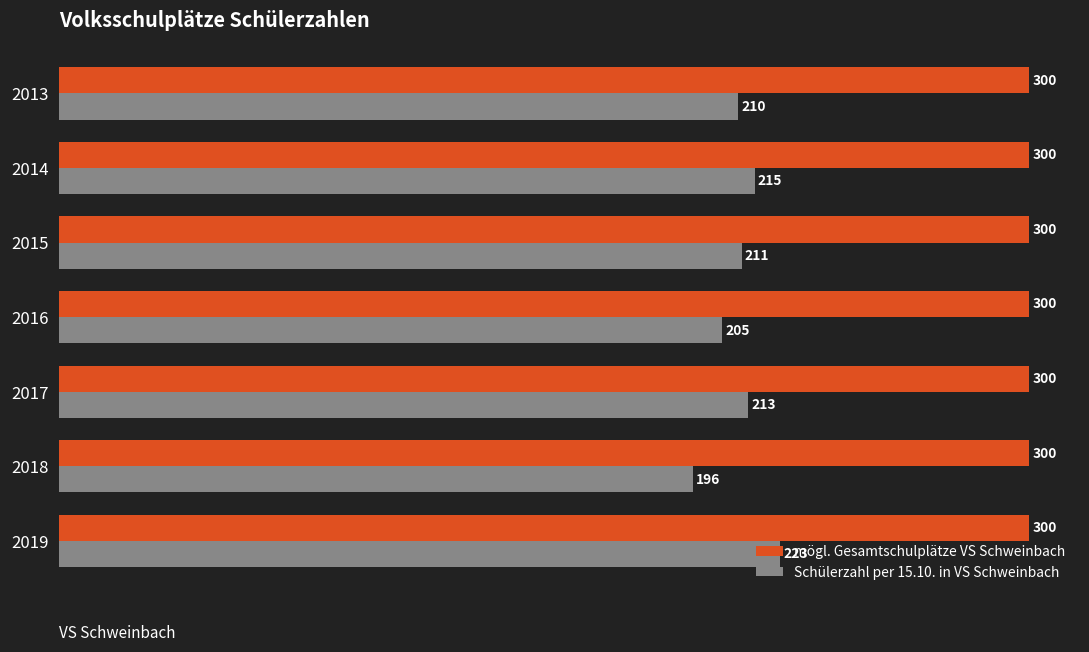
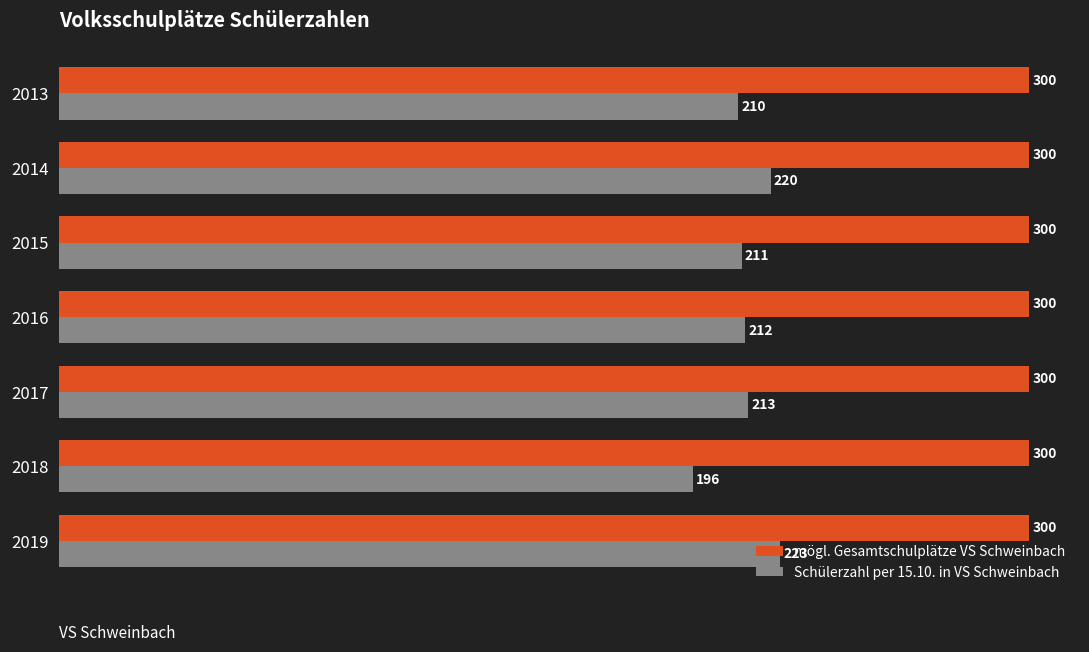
  {
    "mögl. Gesamtschulplätze VS Schweinbach": {
      "2013": 300,
      "2014": 300,
      "2015": 300,
      "2016": 300,
      "2017": 300,
      "2018": 300,
      "2019": 300
    },
    "Schülerzahl per 15.10. in VS Schweinbach": {
      "2013": 210,
-     "2014": 215,
+     "2014": 220,
      "2015": 211,
-     "2016": 205,
+     "2016": 212,
      "2017": 213,
      "2018": 196,
      "2019": 223
    }
  }
